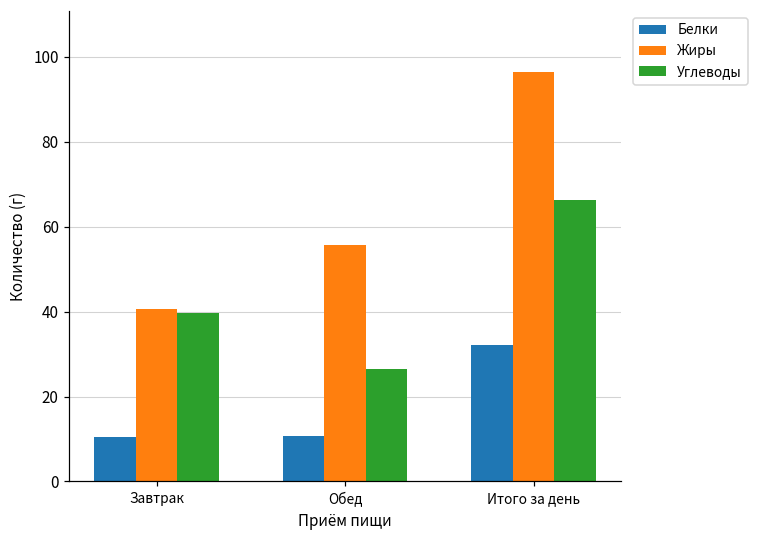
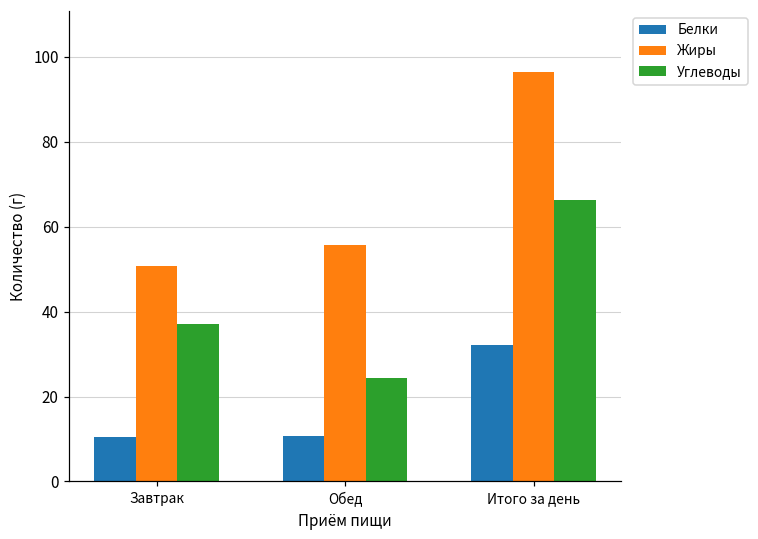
  {
    "Белки": {
      "Завтрак": 10,
      "Обед": 11,
      "Итого за день": 32
    },
    "Жиры": {
-     "Завтрак": 41,
+     "Завтрак": 51,
      "Обед": 56,
      "Итого за день": 96
    },
    "Углеводы": {
-     "Завтрак": 40,
-     "Обед": 26,
+     "Завтрак": 37,
+     "Обед": 24,
      "Итого за день": 66
    }
  }
